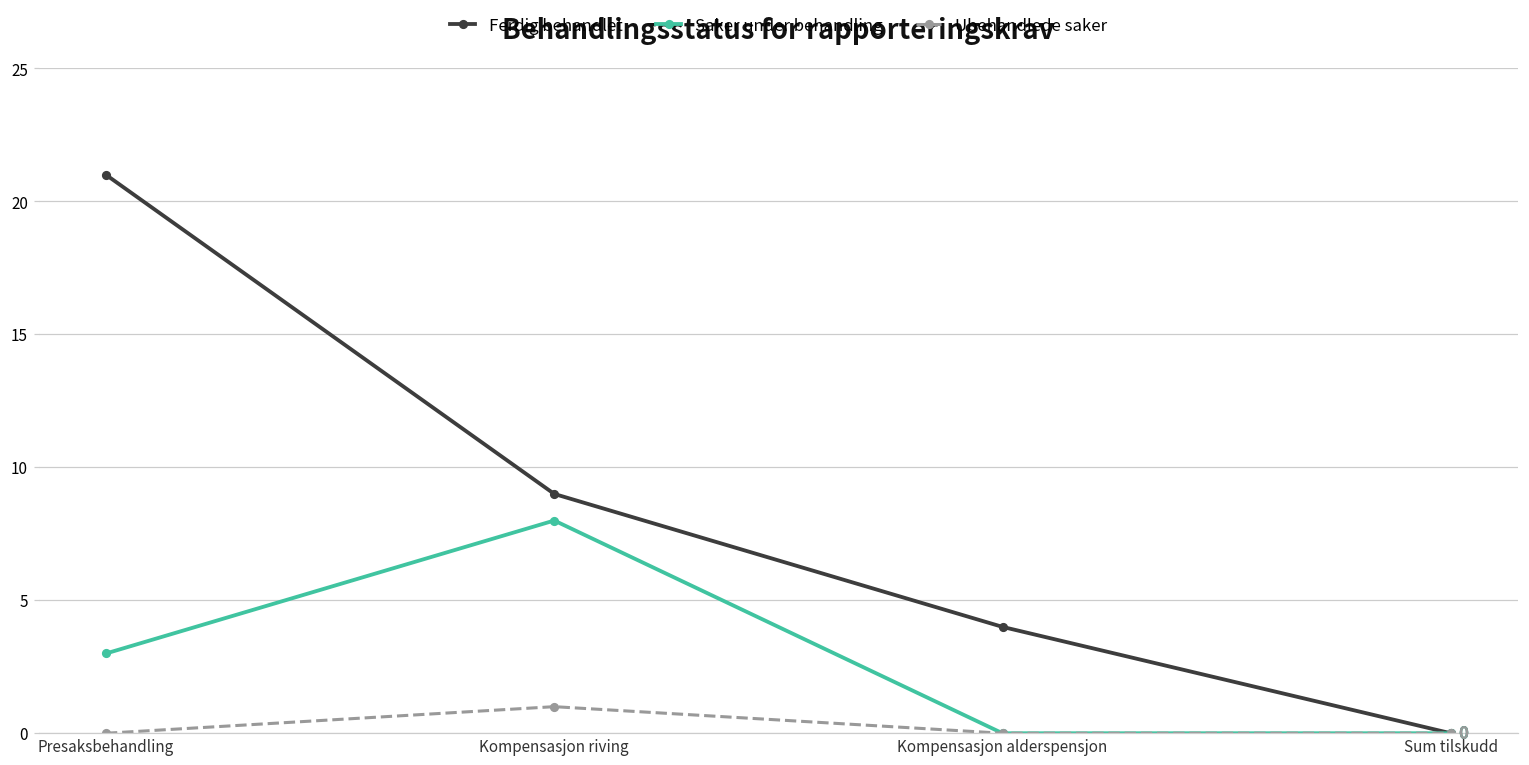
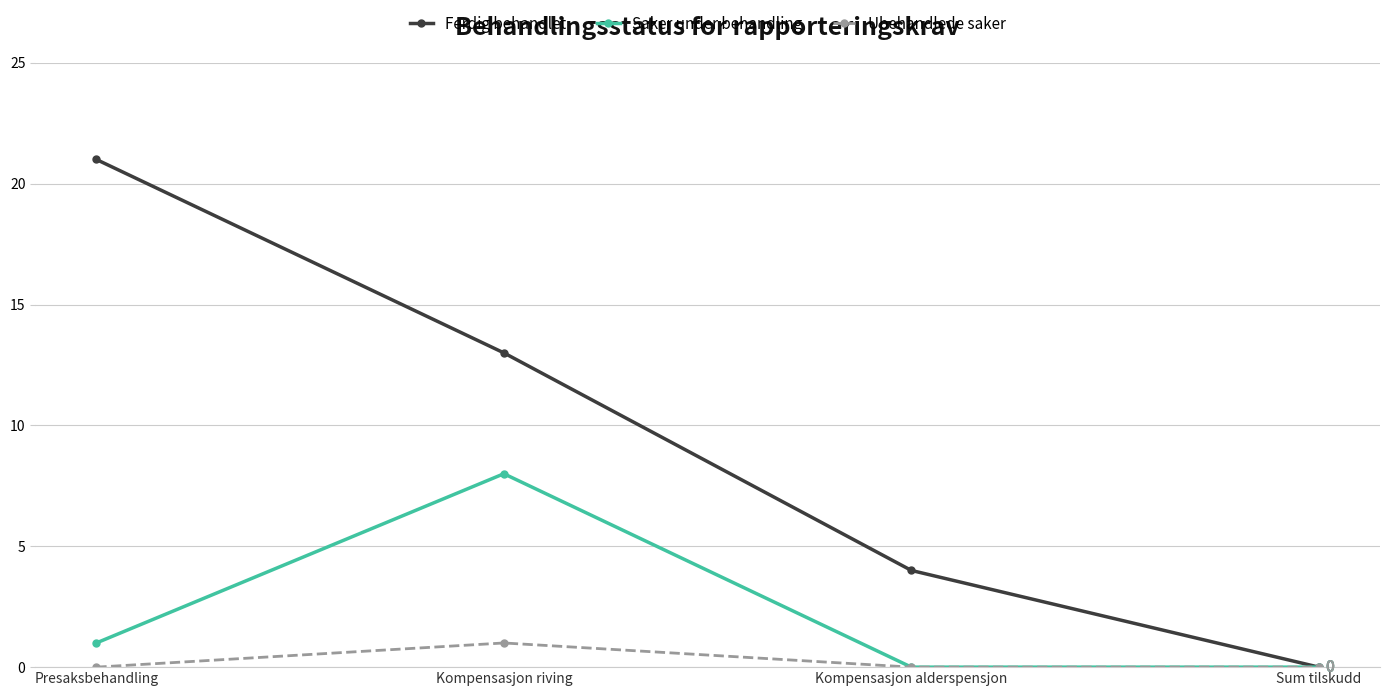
  {
    "Ferdig behandlet": {
      "Presaksbehandling": 21,
-     "Kompensasjon riving": 9,
+     "Kompensasjon riving": 13,
      "Kompensasjon alderspensjon": 4
    },
    "Saker under behandling": {
-     "Presaksbehandling": 3,
+     "Presaksbehandling": 1,
      "Kompensasjon riving": 8
    },
    "Ubehandlede saker": {
      "Presaksbehandling": 0,
      "Kompensasjon riving": 1
    }
  }
